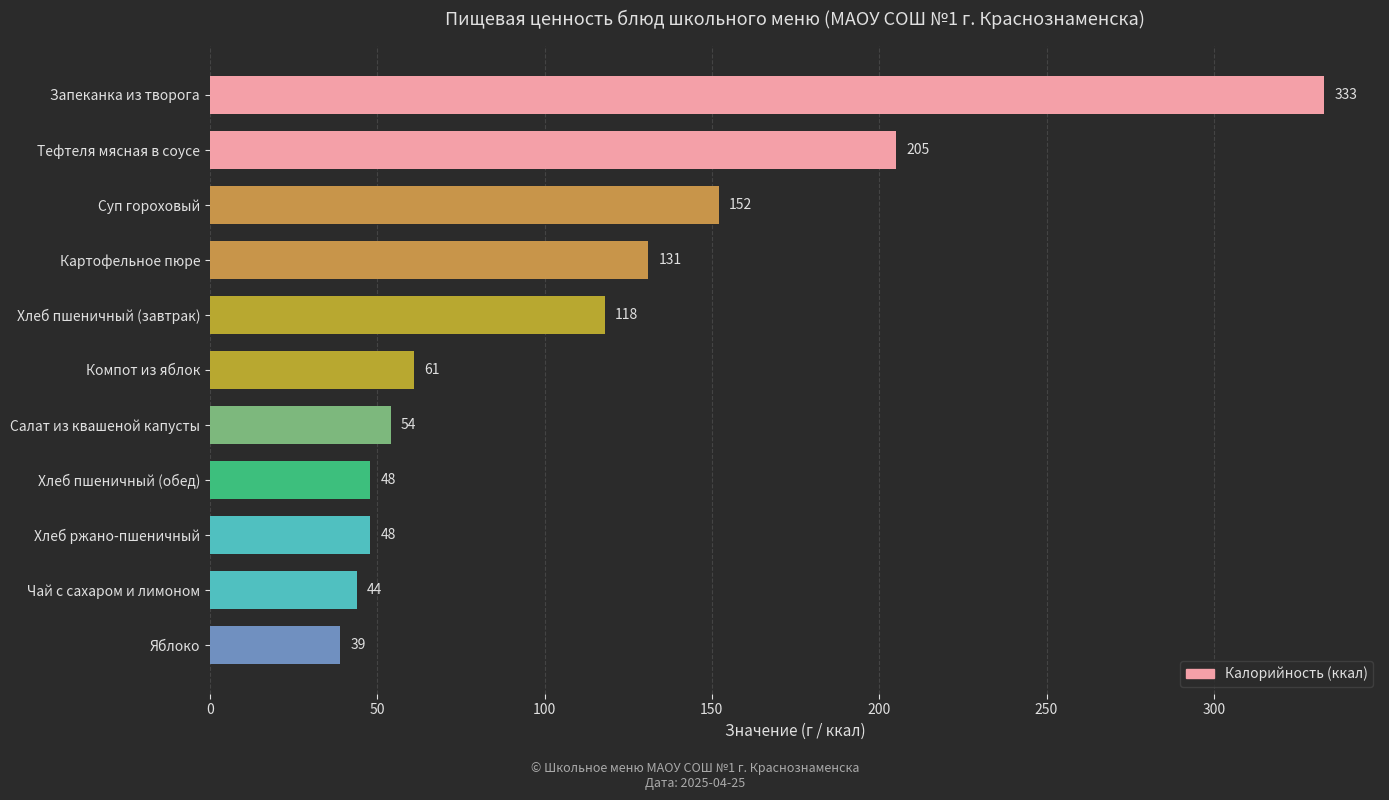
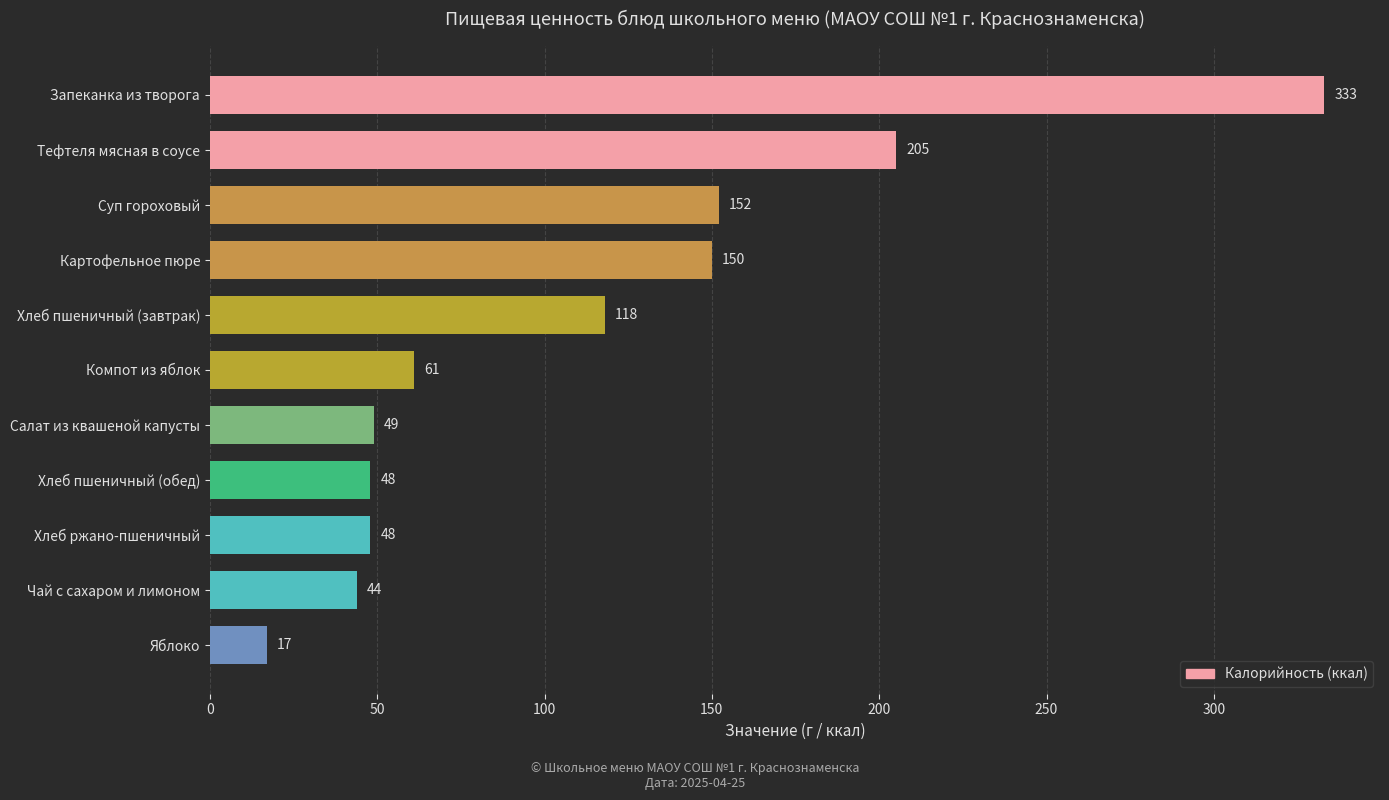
  {
    "Запеканка из творога": 333,
    "Тефтеля мясная в соусе": 205,
    "Суп гороховый": 152,
-   "Картофельное пюре": 131,
+   "Картофельное пюре": 150,
    "Хлеб пшеничный (завтрак)": 118,
    "Компот из яблок": 61,
-   "Салат из квашеной капусты": 54,
+   "Салат из квашеной капусты": 49,
    "Хлеб пшеничный (обед)": 48,
    "Хлеб ржано-пшеничный": 48,
    "Чай с сахаром и лимоном": 44,
-   "Яблоко": 39
+   "Яблоко": 17
  }
